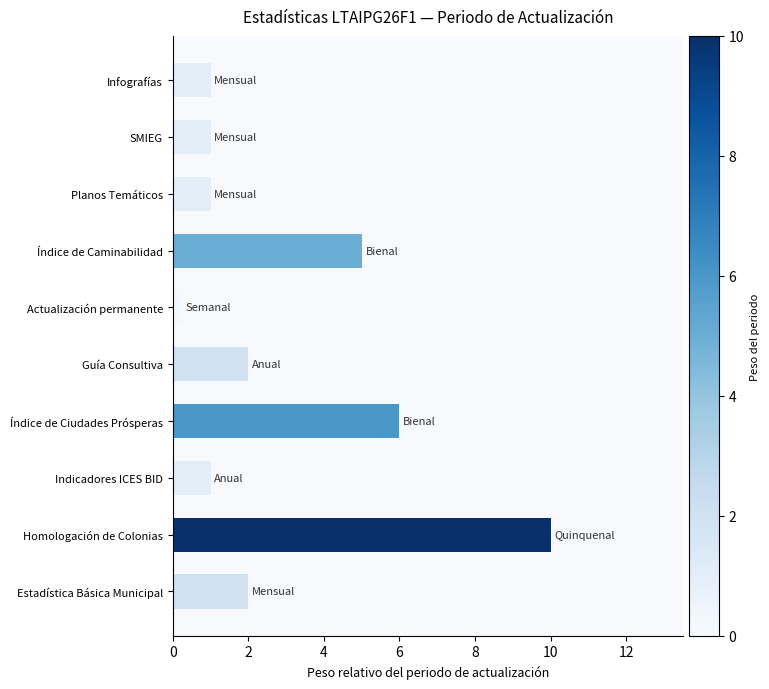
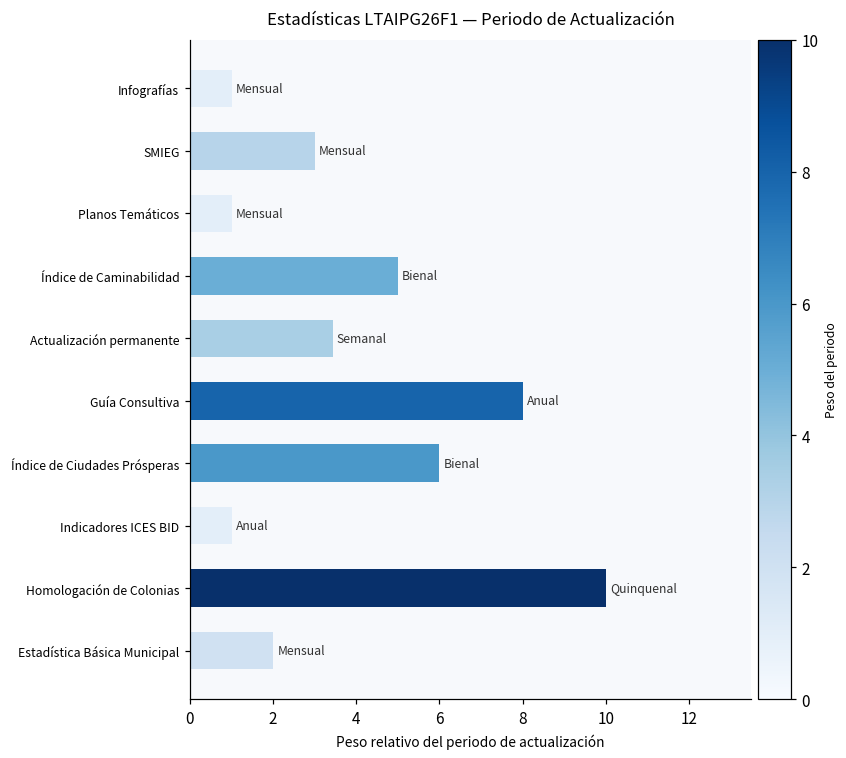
  {
    "Infografías": 1.0,
-   "SMIEG": 1,
+   "SMIEG": 3,
    "Planos Temáticos": 1.0,
    "Índice de Caminabilidad": 5.0,
-   "Actualización permanente": 0.3,
-   "Guía Consultiva": 2,
+   "Actualización permanente": 3.4,
+   "Guía Consultiva": 8,
    "Índice de Ciudades Prósperas": 6.0,
    "Indicadores ICES BID": 1.0,
    "Homologación de Colonias": 10.0,
    "Estadística Básica Municipal": 2.0
  }
